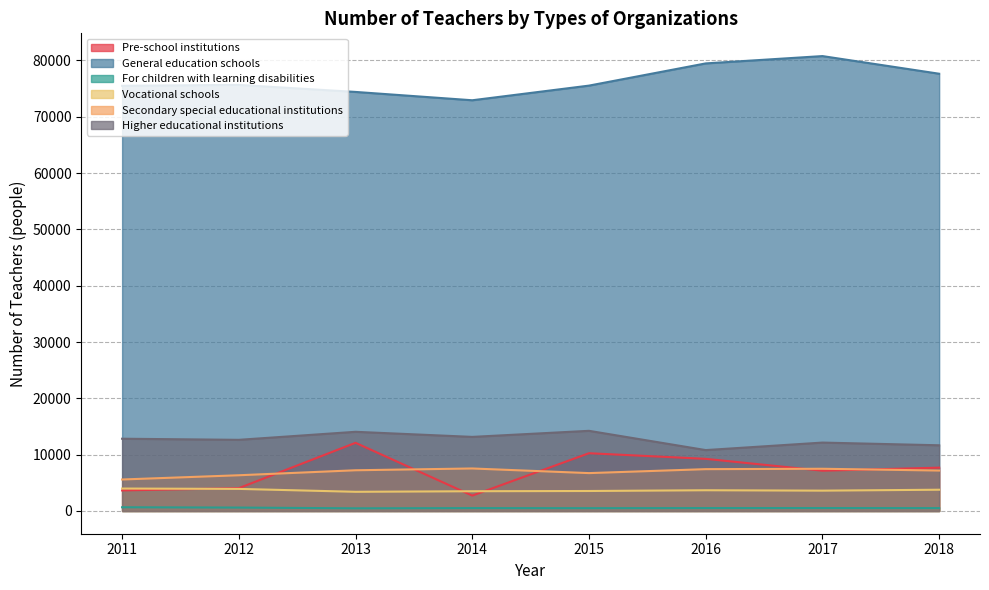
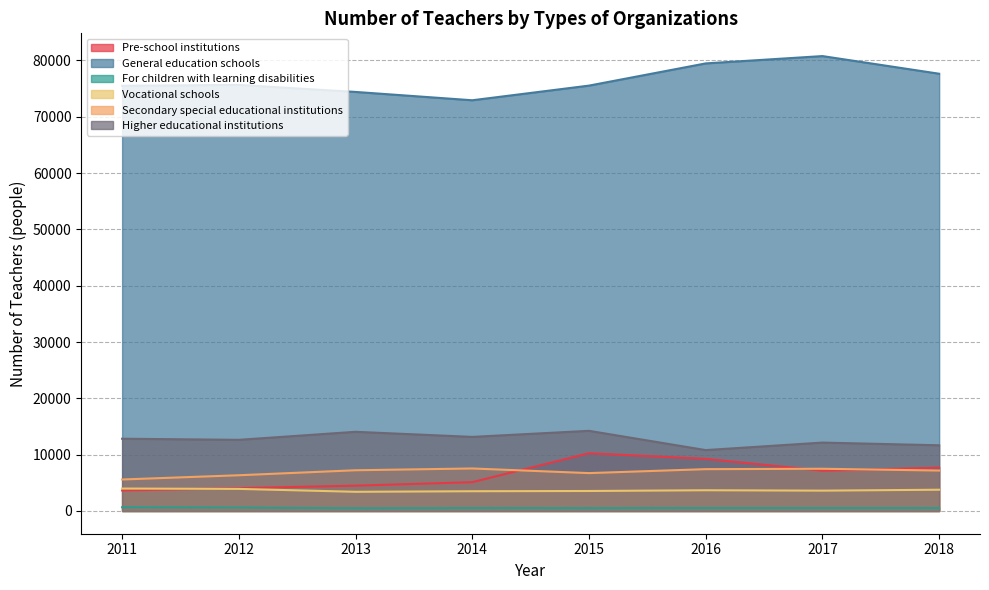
  {
    "Pre-school institutions": {
-     "2013": 12000,
-     "2014": 3000,
+     "2013": 4000,
+     "2014": 5000,
      "2015": 10000,
      "2016": 9000,
      "2018": 8000
    }
  }
